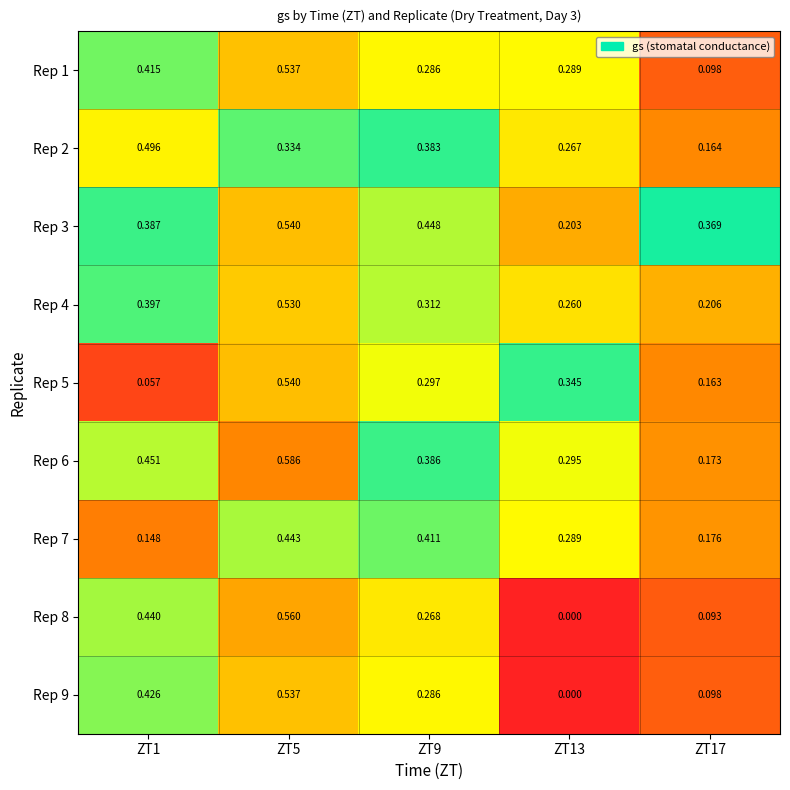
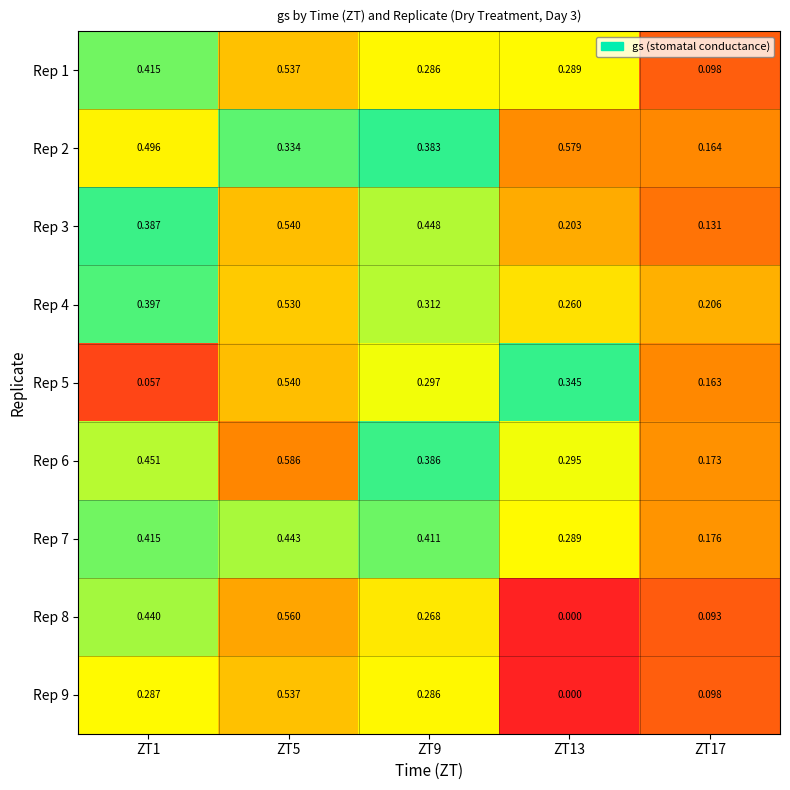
  {
    "Rep 1": {
      "ZT1": 0.415,
      "ZT5": 0.537,
      "ZT9": 0.286,
      "ZT13": 0.289,
      "ZT17": 0.098
    },
    "Rep 2": {
      "ZT1": 0.496,
      "ZT5": 0.334,
      "ZT9": 0.383,
-     "ZT13": 0.267,
+     "ZT13": 0.579,
      "ZT17": 0.164
    },
    "Rep 3": {
      "ZT1": 0.387,
      "ZT5": 0.540,
      "ZT9": 0.448,
      "ZT13": 0.203,
-     "ZT17": 0.369
+     "ZT17": 0.131
    },
    "Rep 4": {
      "ZT1": 0.397,
      "ZT5": 0.530,
      "ZT9": 0.312,
      "ZT13": 0.260,
      "ZT17": 0.206
    },
    "Rep 5": {
      "ZT1": 0.057,
      "ZT5": 0.540,
      "ZT9": 0.297,
      "ZT13": 0.345,
      "ZT17": 0.163
    },
    "Rep 6": {
      "ZT1": 0.451,
      "ZT5": 0.586,
      "ZT9": 0.386,
      "ZT13": 0.295,
      "ZT17": 0.173
    },
    "Rep 7": {
-     "ZT1": 0.148,
+     "ZT1": 0.415,
      "ZT5": 0.443,
      "ZT9": 0.411,
      "ZT13": 0.289,
      "ZT17": 0.176
    },
    "Rep 8": {
      "ZT1": 0.440,
      "ZT5": 0.560,
      "ZT9": 0.268,
      "ZT13": 0.000,
      "ZT17": 0.093
    },
    "Rep 9": {
-     "ZT1": 0.426,
+     "ZT1": 0.287,
      "ZT5": 0.537,
      "ZT9": 0.286,
      "ZT13": 0.000,
      "ZT17": 0.098
    }
  }
